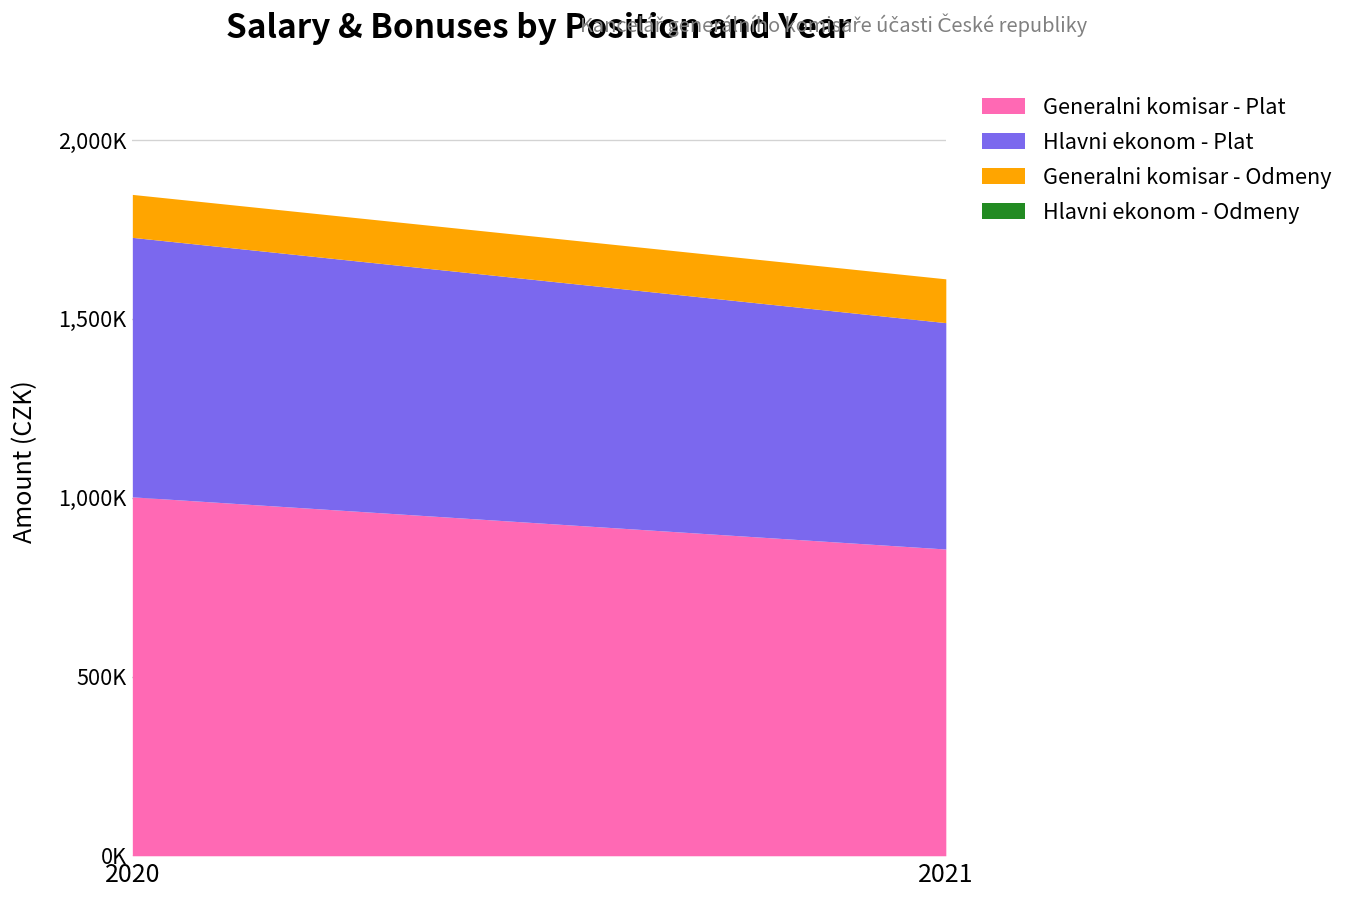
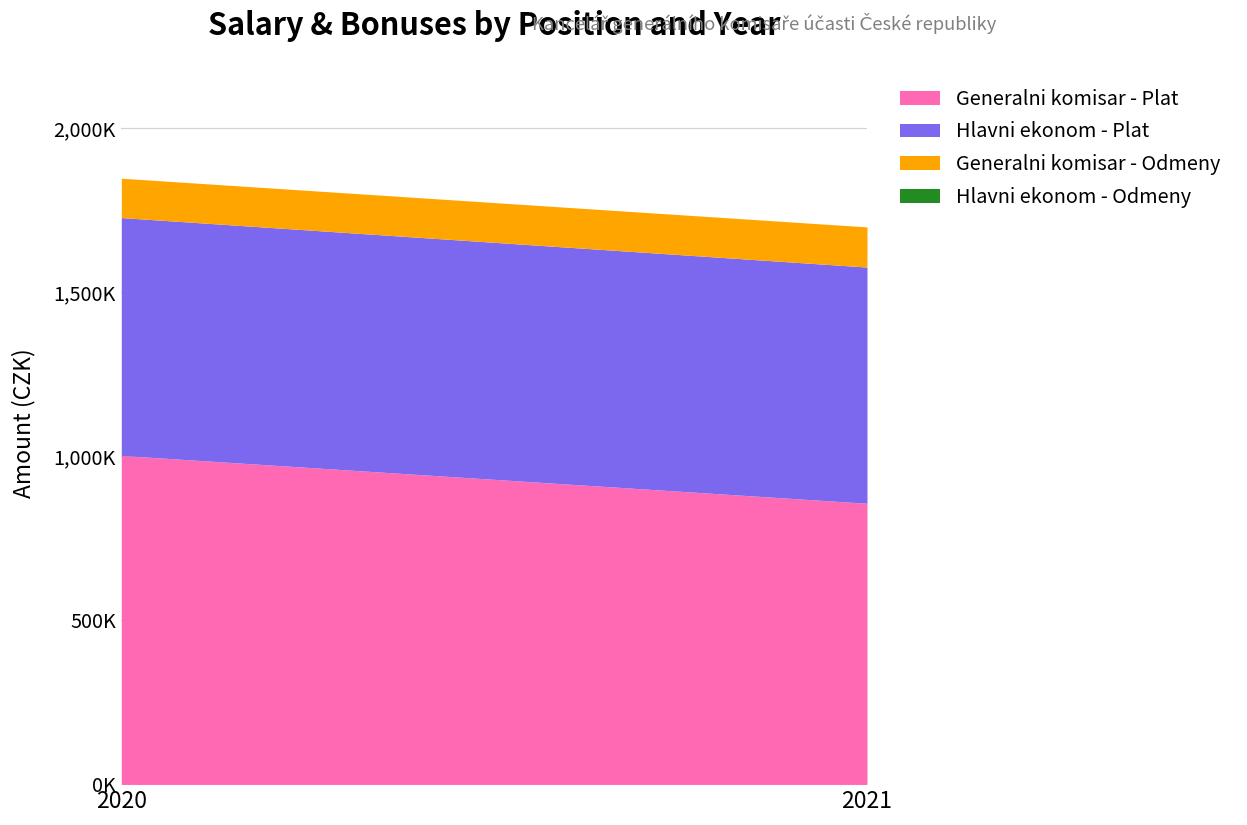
  {
    "Generalni komisar - Plat": {
      "2020": "1,000,000",
      "2021": "860,000"
    },
    "Hlavni ekonom - Plat": {
      "2020": "1,730,000",
-     "2021": "630,000"
+     "2021": "720,000"
    }
  }
